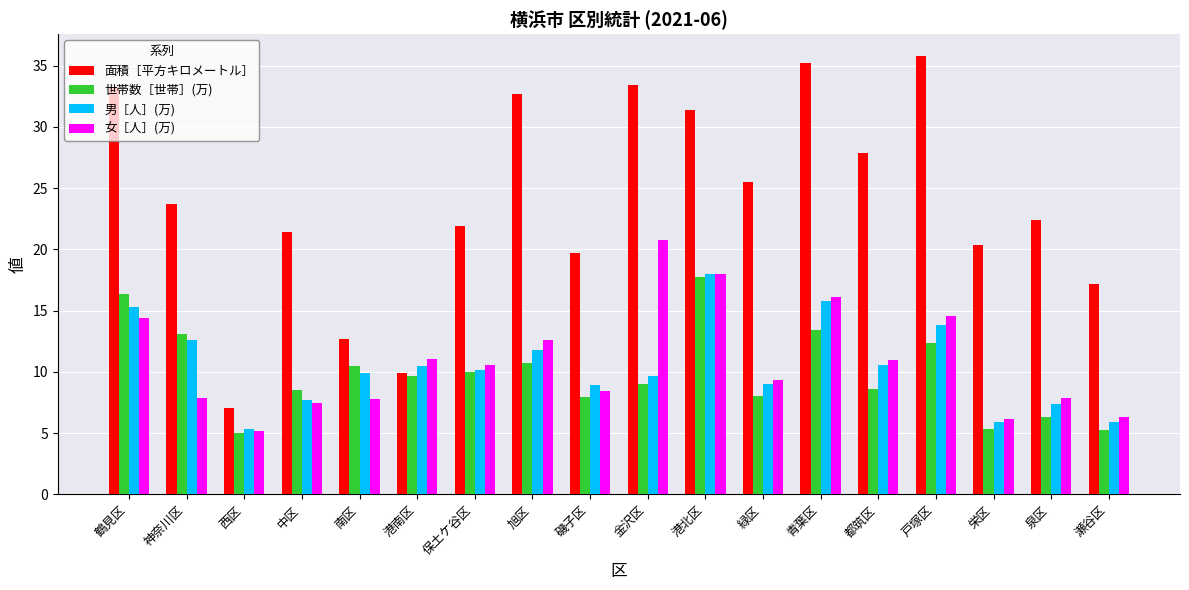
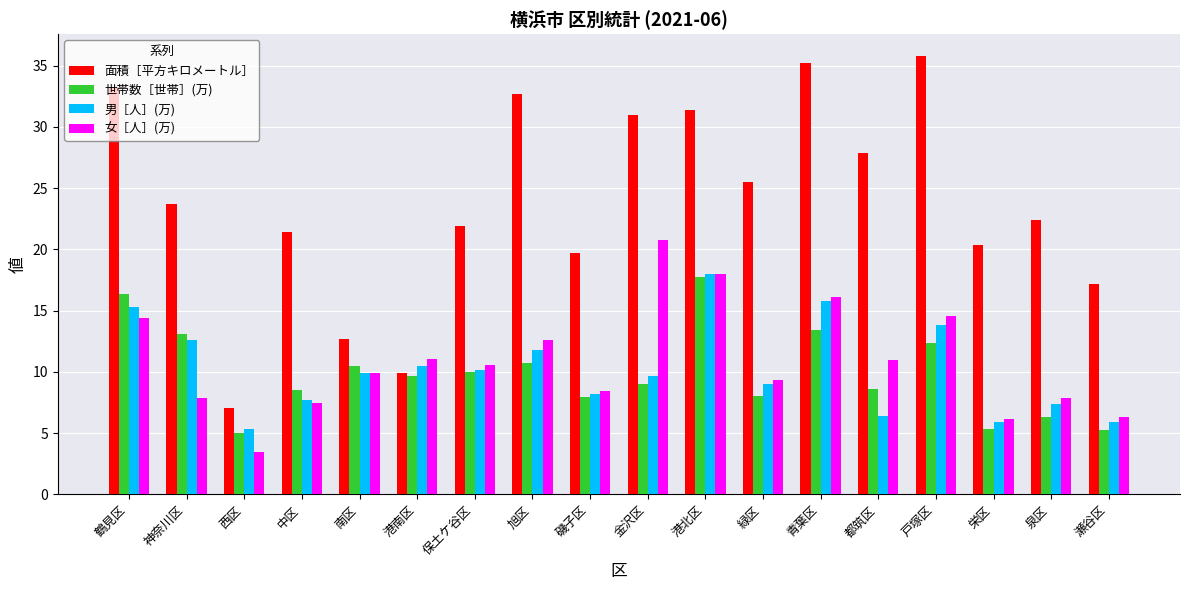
  {
    "面積［平方キロメートル］": {
      "神奈川区": 23.7,
      "西区": 7.0,
      "中区": 21.4,
      "南区": 12.7,
      "港南区": 9.9,
      "保土ケ谷区": 21.9,
      "旭区": 32.7,
      "磯子区": 19.7,
-     "金沢区": 33.4,
+     "金沢区": 31.0,
      "港北区": 31.4,
      "緑区": 25.5,
      "青葉区": 35.2,
      "都筑区": 27.9,
      "戸塚区": 35.8,
      "栄区": 20.4,
      "泉区": 22.4,
      "瀬谷区": 17.2
    },
    "世帯数［世帯］(万)": {
      "鶴見区": 16.4,
      "神奈川区": 13.1,
      "西区": 5.0,
      "中区": 8.5,
      "南区": 10.5,
      "港南区": 9.6,
      "保土ケ谷区": 10.0,
      "旭区": 10.7,
      "磯子区": 7.9,
      "金沢区": 9.0,
      "港北区": 17.7,
      "緑区": 8.0,
      "青葉区": 13.4,
      "都筑区": 8.6,
      "戸塚区": 12.3,
      "栄区": 5.3,
      "泉区": 6.3,
      "瀬谷区": 5.3
    },
    "男［人］(万)": {
      "鶴見区": 15.3,
      "神奈川区": 12.6,
      "西区": 5.3,
      "中区": 7.7,
      "南区": 9.9,
      "港南区": 10.5,
      "保土ケ谷区": 10.2,
      "旭区": 11.8,
-     "磯子区": 9.0,
+     "磯子区": 8.2,
      "金沢区": 9.7,
      "港北区": 18.0,
      "緑区": 9.0,
      "青葉区": 15.8,
-     "都筑区": 10.5,
+     "都筑区": 6.4,
      "戸塚区": 13.9,
      "栄区": 5.9,
      "泉区": 7.4,
      "瀬谷区": 5.9
    },
    "女［人］(万)": {
      "鶴見区": 14.4,
      "神奈川区": 7.9,
-     "西区": 5.2,
+     "西区": 3.5,
      "中区": 7.4,
-     "南区": 7.8,
+     "南区": 9.9,
      "港南区": 11.0,
      "保土ケ谷区": 10.6,
      "旭区": 12.6,
      "磯子区": 8.5,
      "金沢区": 20.7,
      "港北区": 18.0,
      "緑区": 9.3,
      "青葉区": 16.1,
      "都筑区": 10.9,
      "戸塚区": 14.6,
      "栄区": 6.2,
      "泉区": 7.8,
      "瀬谷区": 6.3
    }
  }
